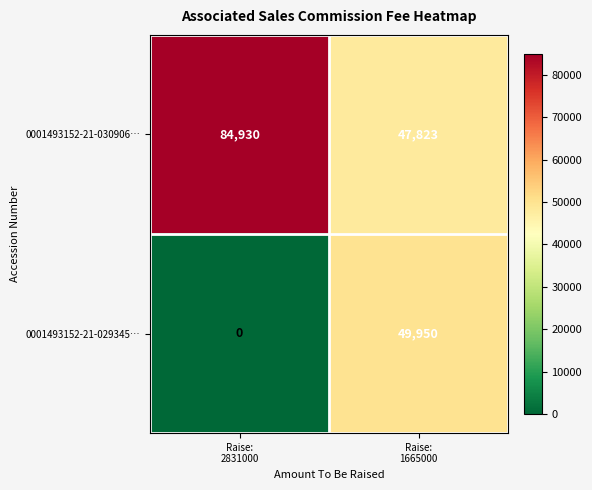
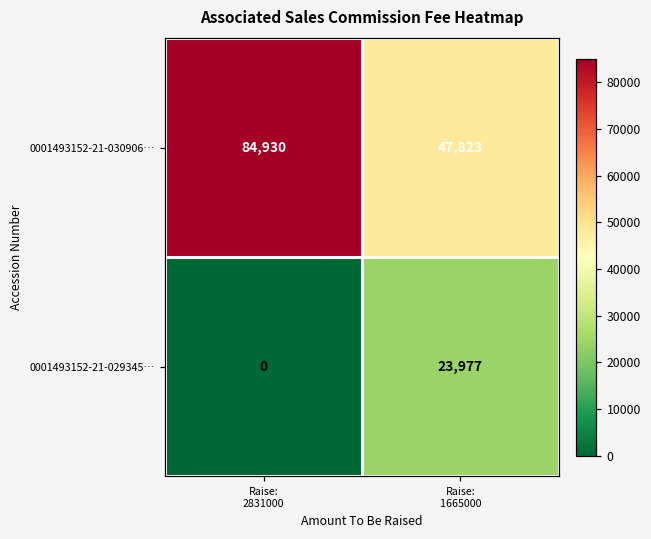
  {
    "0001493152-21-030906…": {
      "Raise: 2831000": "84,930",
      "Raise: 1665000": "47,823"
    },
    "0001493152-21-029345…": {
      "Raise: 2831000": "0",
-     "Raise: 1665000": "49,950"
+     "Raise: 1665000": "23,977"
    }
  }
